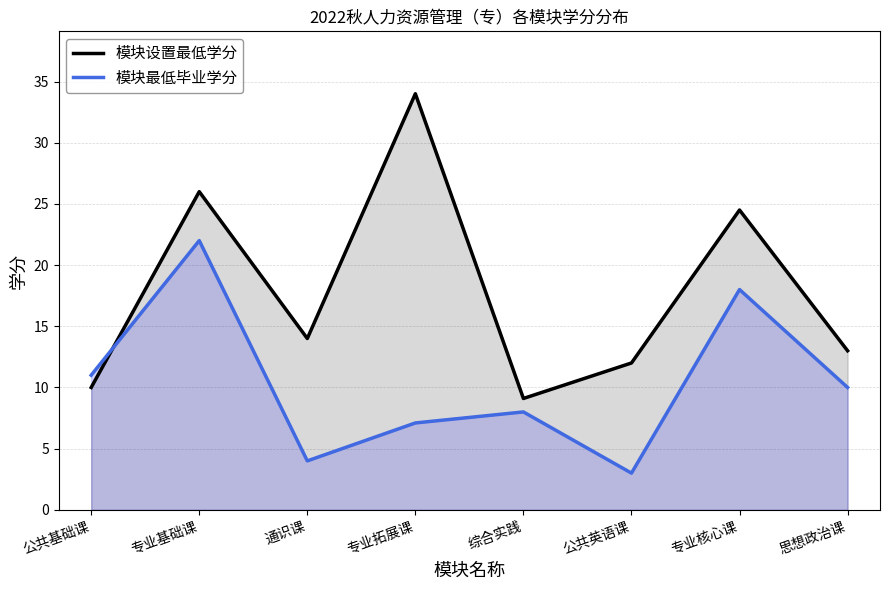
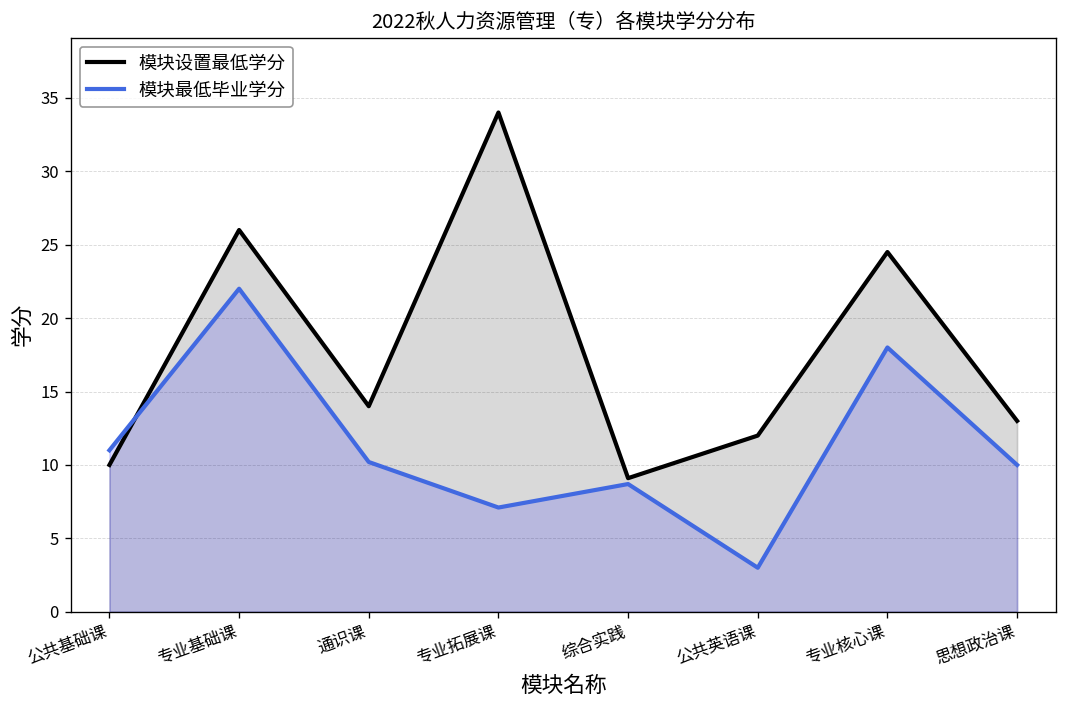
  {
    "模块设置最低学分": {
      "公共基础课": 10.0,
      "专业基础课": 26.0,
      "通识课": 14.0,
      "专业拓展课": 34.0,
      "综合实践": 9.1,
      "公共英语课": 12.0,
      "专业核心课": 24.5,
      "思想政治课": 13.0
    },
    "模块最低毕业学分": {
      "公共基础课": 11.0,
      "专业基础课": 22.0,
-     "通识课": 4.0,
+     "通识课": 10.2,
      "专业拓展课": 7.1,
-     "综合实践": 8.0,
+     "综合实践": 8.7,
      "公共英语课": 3.0,
      "专业核心课": 18.0,
      "思想政治课": 10.0
    }
  }
